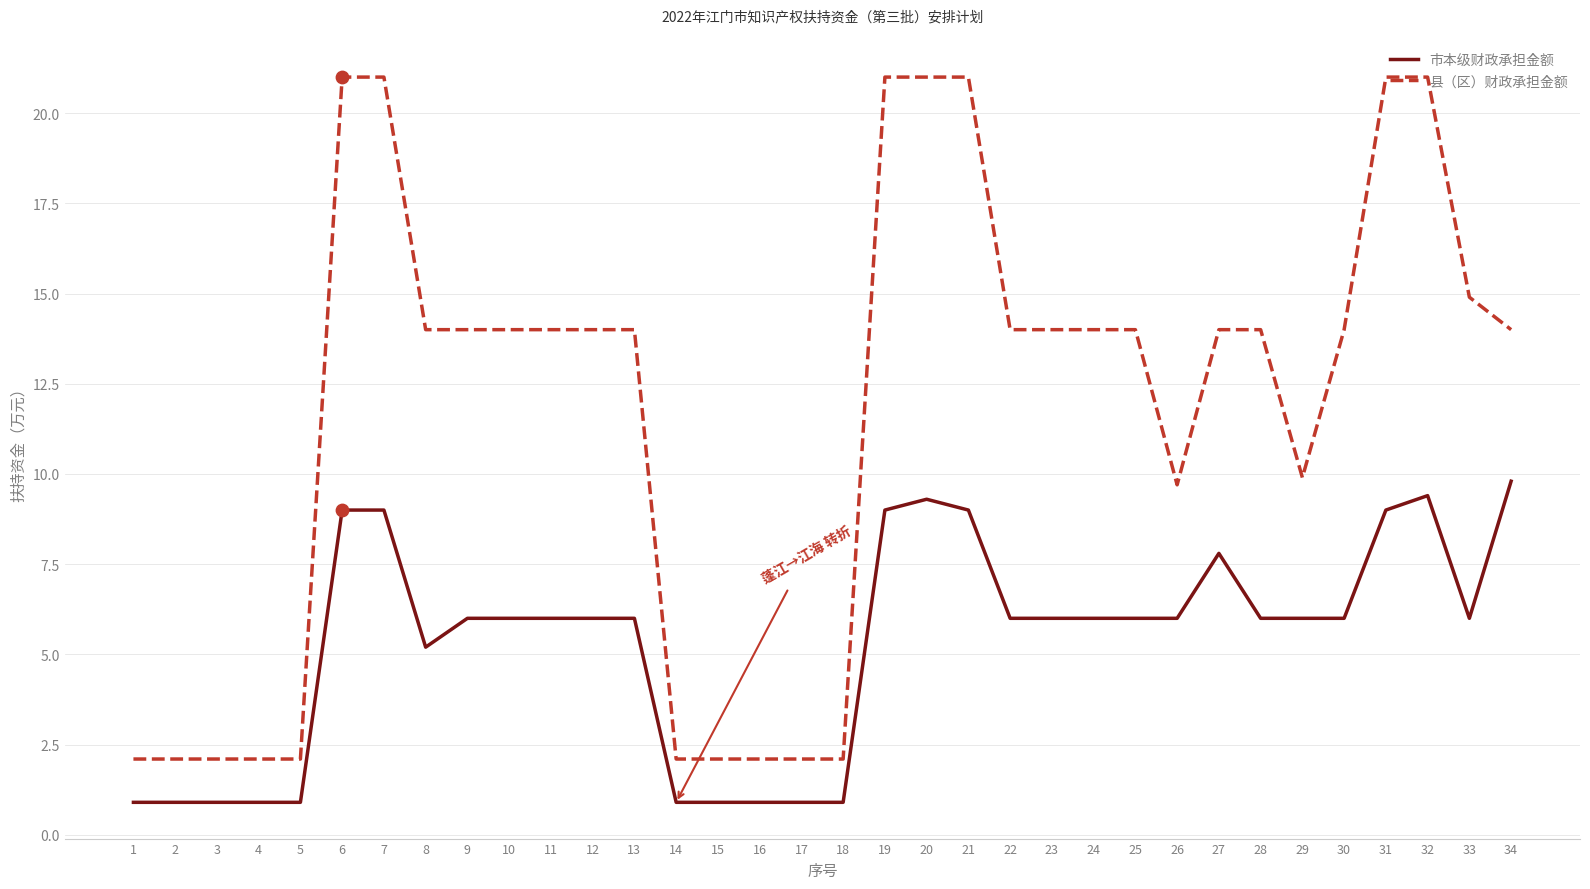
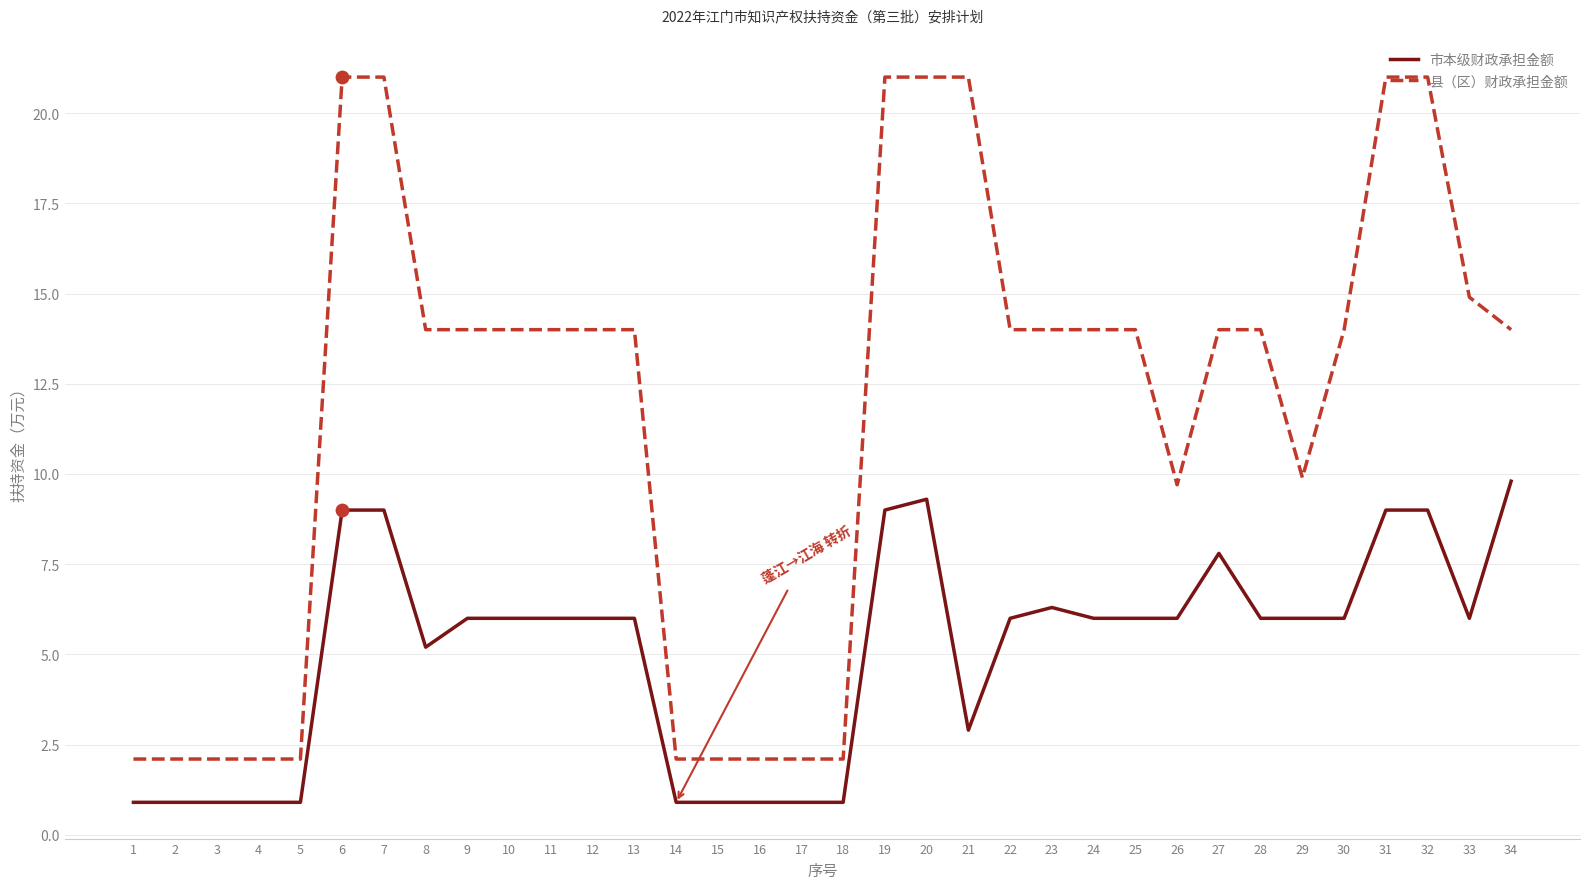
  {
    "市本级财政承担金额": {
      "1": 0.9,
      "2": 0.9,
      "3": 0.9,
      "4": 0.9,
      "5": 0.9,
      "7": 9.0,
      "8": 5.2,
      "9": 6.0,
      "10": 6.0,
      "11": 6.0,
      "12": 6.0,
      "13": 6.0,
      "14": 0.9,
      "15": 0.9,
      "16": 0.9,
      "17": 0.9,
      "18": 0.9,
      "19": 9.0,
      "20": 9.3,
-     "21": 9.0,
+     "21": 2.9,
      "22": 6.0,
-     "23": 6.0,
+     "23": 6.3,
      "24": 6.0,
      "25": 6.0,
      "26": 6.0,
      "27": 7.8,
      "28": 6.0,
      "29": 6.0,
      "30": 6.0,
      "31": 9.0,
-     "32": 9.4,
+     "32": 9.0,
      "33": 6.0,
      "34": 9.8
    }
  }
